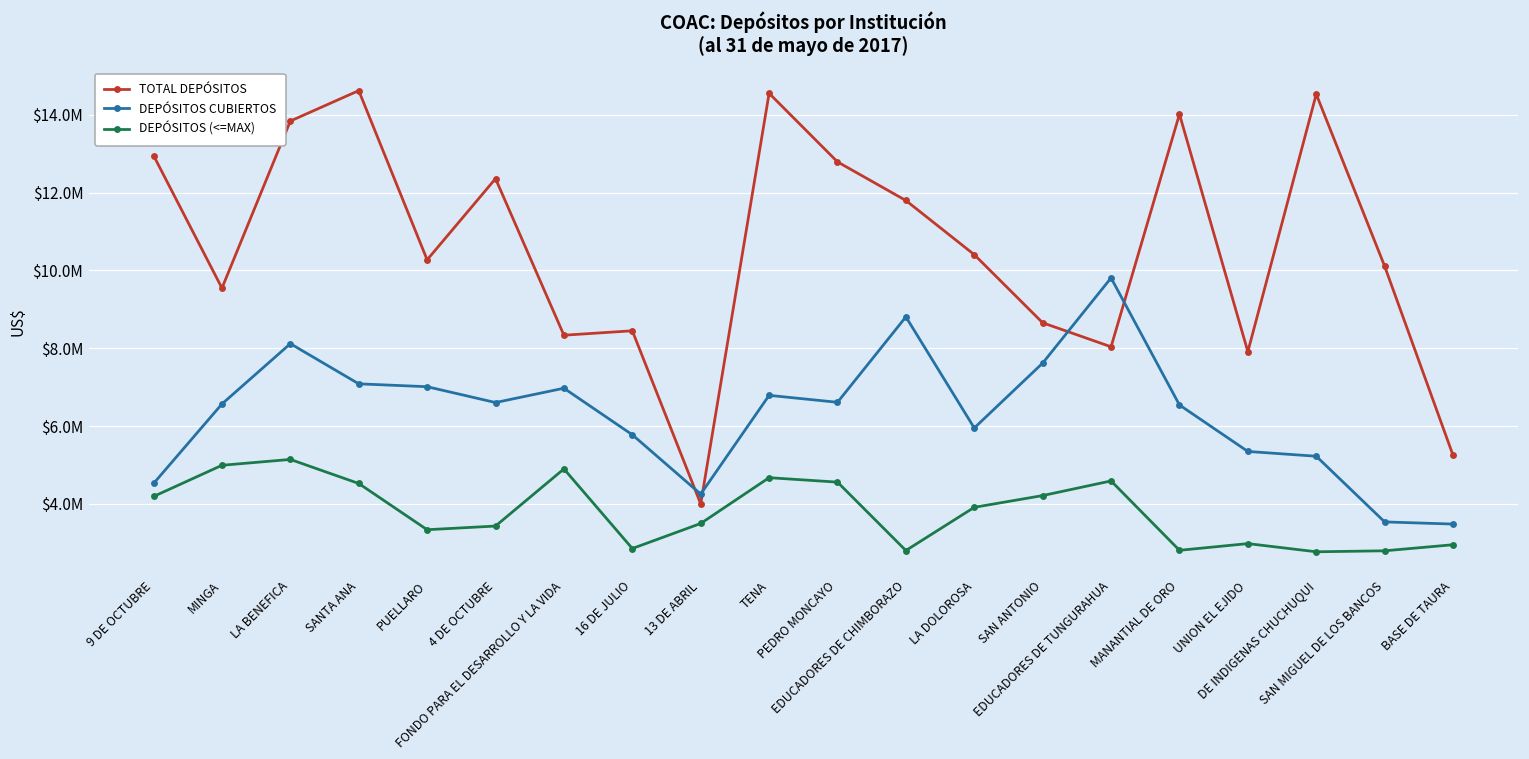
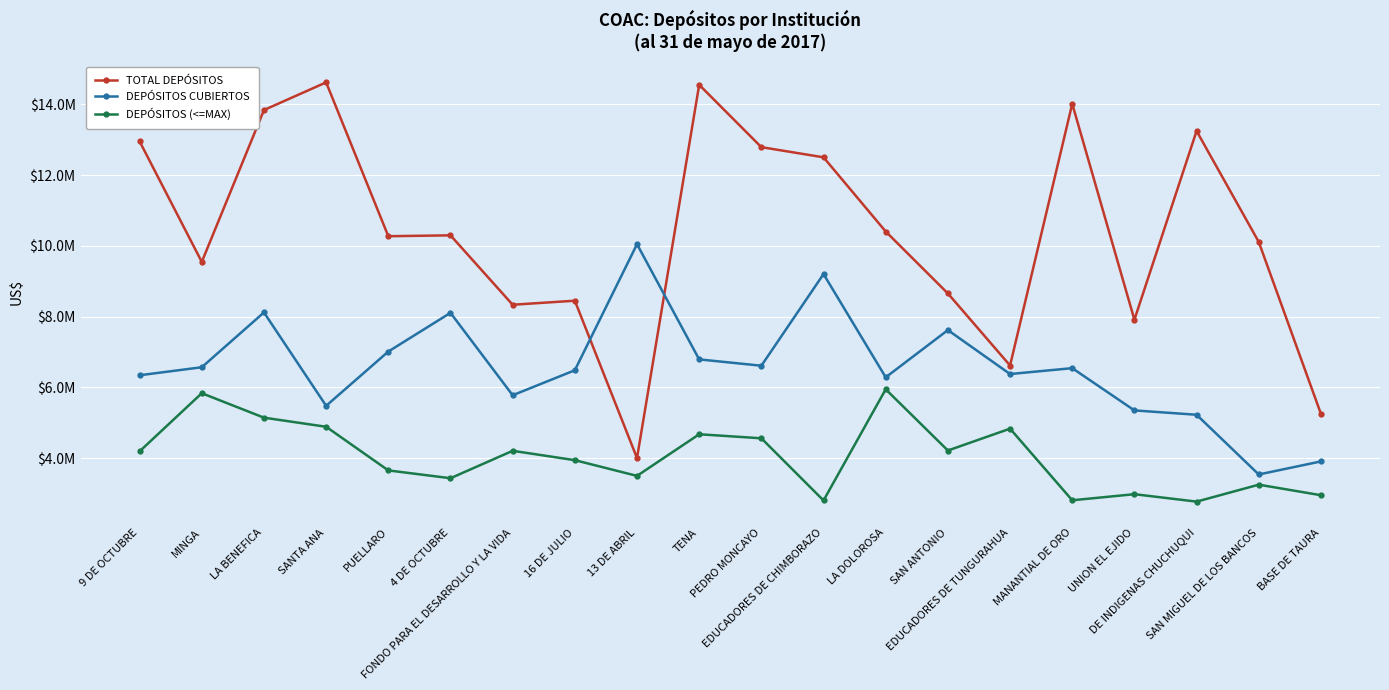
  {
    "TOTAL DEPÓSITOS": {
      "9 DE OCTUBRE": "$13000000",
      "MINGA": "$9500000",
      "LA BENEFICA": "$13800000",
      "SANTA ANA": "$14600000",
      "PUELLARO": "$10300000",
-     "4 DE OCTUBRE": "$12400000",
+     "4 DE OCTUBRE": "$10300000",
      "FONDO PARA EL DESARROLLO Y LA VIDA": "$8300000",
      "16 DE JULIO": "$8400000",
      "13 DE ABRIL": "$4000000",
      "TENA": "$14500000",
      "PEDRO MONCAYO": "$12800000",
-     "EDUCADORES DE CHIMBORAZO": "$11800000",
+     "EDUCADORES DE CHIMBORAZO": "$12500000",
      "LA DOLOROSA": "$10400000",
      "SAN ANTONIO": "$8700000",
-     "EDUCADORES DE TUNGURAHUA": "$8000000",
+     "EDUCADORES DE TUNGURAHUA": "$6600000",
      "MANANTIAL DE ORO": "$14000000",
      "UNION EL EJIDO": "$7900000",
-     "DE INDIGENAS CHUCHUQUI": "$14500000",
+     "DE INDIGENAS CHUCHUQUI": "$13200000",
      "SAN MIGUEL DE LOS BANCOS": "$10100000",
      "BASE DE TAURA": "$5300000"
    },
    "DEPÓSITOS CUBIERTOS": {
-     "9 DE OCTUBRE": "$4500000",
+     "9 DE OCTUBRE": "$6300000",
      "MINGA": "$6600000",
      "LA BENEFICA": "$8100000",
-     "SANTA ANA": "$7100000",
+     "SANTA ANA": "$5500000",
      "PUELLARO": "$7000000",
-     "4 DE OCTUBRE": "$6600000",
-     "FONDO PARA EL DESARROLLO Y LA VIDA": "$7000000",
-     "16 DE JULIO": "$5800000",
-     "13 DE ABRIL": "$4300000",
+     "4 DE OCTUBRE": "$8100000",
+     "FONDO PARA EL DESARROLLO Y LA VIDA": "$5800000",
+     "16 DE JULIO": "$6500000",
+     "13 DE ABRIL": "$10000000",
      "TENA": "$6800000",
      "PEDRO MONCAYO": "$6600000",
-     "EDUCADORES DE CHIMBORAZO": "$8800000",
-     "LA DOLOROSA": "$6000000",
+     "EDUCADORES DE CHIMBORAZO": "$9200000",
+     "LA DOLOROSA": "$6300000",
      "SAN ANTONIO": "$7600000",
-     "EDUCADORES DE TUNGURAHUA": "$9800000",
+     "EDUCADORES DE TUNGURAHUA": "$6400000",
      "MANANTIAL DE ORO": "$6500000",
      "UNION EL EJIDO": "$5300000",
      "DE INDIGENAS CHUCHUQUI": "$5200000",
      "SAN MIGUEL DE LOS BANCOS": "$3500000",
-     "BASE DE TAURA": "$3500000"
+     "BASE DE TAURA": "$3900000"
    },
    "DEPÓSITOS (<=MAX)": {
      "9 DE OCTUBRE": "$4200000",
-     "MINGA": "$5000000",
+     "MINGA": "$5800000",
      "LA BENEFICA": "$5100000",
-     "SANTA ANA": "$4500000",
-     "PUELLARO": "$3300000",
+     "SANTA ANA": "$4900000",
+     "PUELLARO": "$3700000",
      "4 DE OCTUBRE": "$3400000",
-     "FONDO PARA EL DESARROLLO Y LA VIDA": "$4900000",
-     "16 DE JULIO": "$2900000",
+     "FONDO PARA EL DESARROLLO Y LA VIDA": "$4200000",
+     "16 DE JULIO": "$3900000",
      "13 DE ABRIL": "$3500000",
      "TENA": "$4700000",
      "PEDRO MONCAYO": "$4600000",
      "EDUCADORES DE CHIMBORAZO": "$2800000",
-     "LA DOLOROSA": "$3900000",
+     "LA DOLOROSA": "$5900000",
      "SAN ANTONIO": "$4200000",
-     "EDUCADORES DE TUNGURAHUA": "$4600000",
+     "EDUCADORES DE TUNGURAHUA": "$4800000",
      "MANANTIAL DE ORO": "$2800000",
      "UNION EL EJIDO": "$3000000",
      "DE INDIGENAS CHUCHUQUI": "$2800000",
-     "SAN MIGUEL DE LOS BANCOS": "$2800000",
+     "SAN MIGUEL DE LOS BANCOS": "$3200000",
      "BASE DE TAURA": "$3000000"
    }
  }
